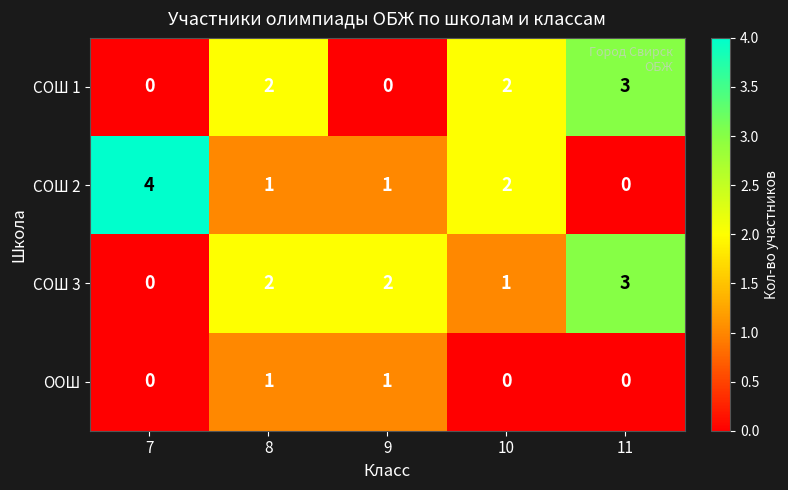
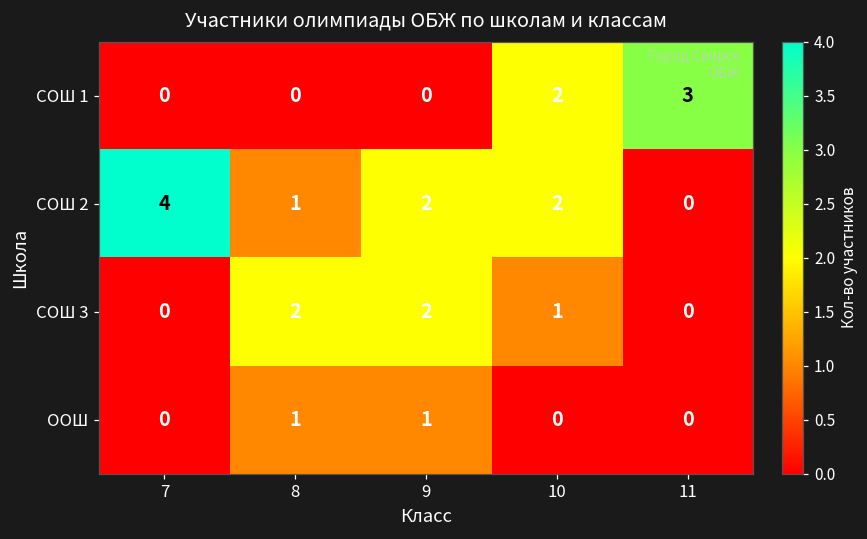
  {
    "СОШ 1": {
      "7": 0,
-     "8": 2,
+     "8": 0,
      "9": 0,
      "10": 2
    },
    "СОШ 2": {
      "7": 4,
      "8": 1,
-     "9": 1,
+     "9": 2,
      "10": 2,
      "11": 0
    },
    "СОШ 3": {
      "7": 0,
      "8": 2,
      "9": 2,
      "10": 1,
-     "11": 3
+     "11": 0
    },
    "ООШ": {
      "7": 0,
      "8": 1,
      "9": 1,
      "10": 0,
      "11": 0
    }
  }
